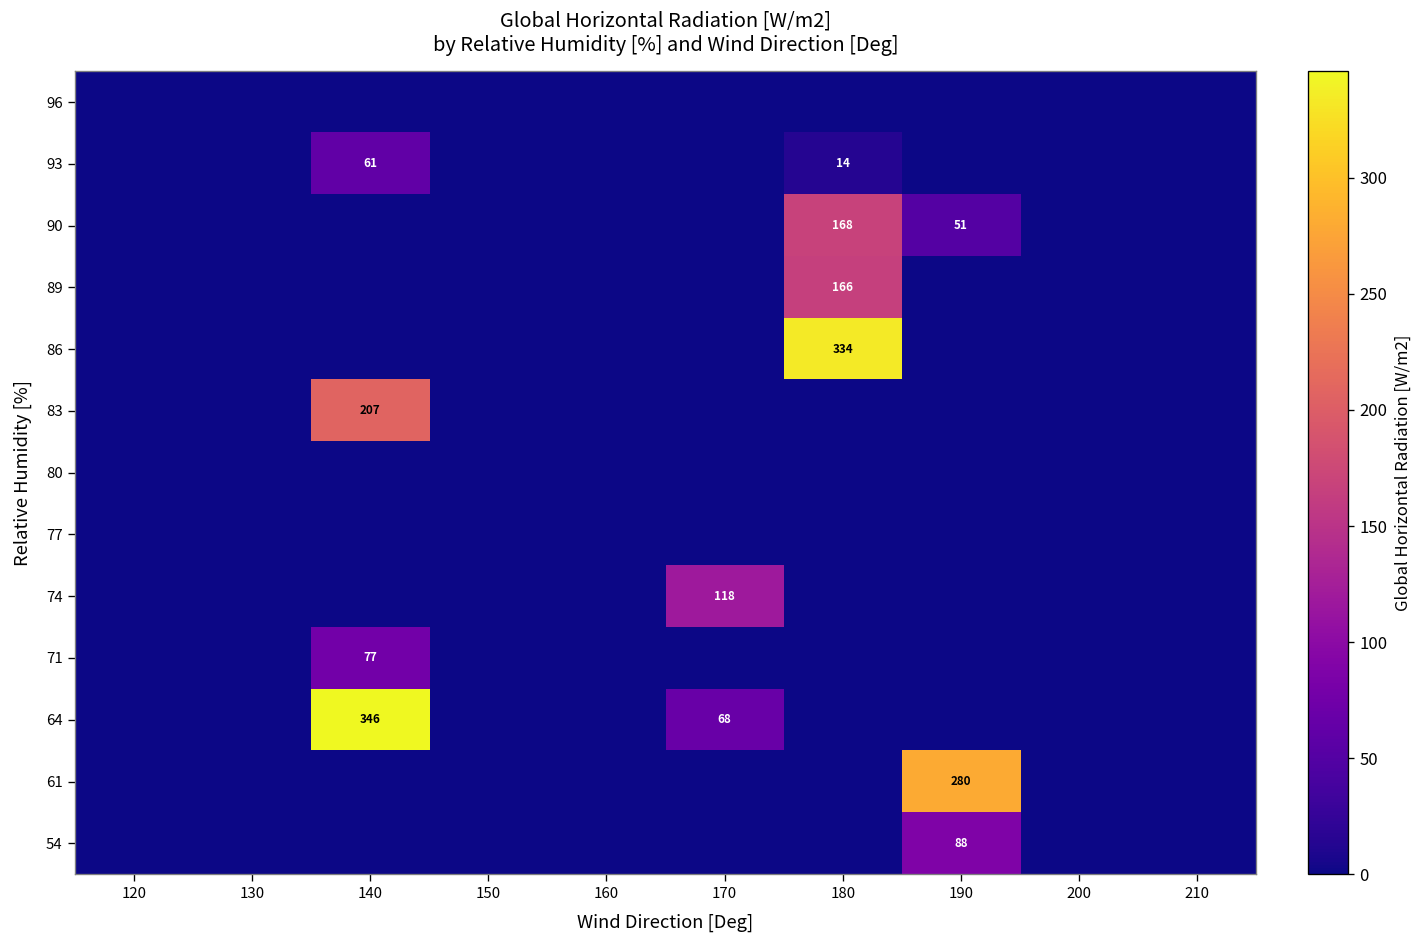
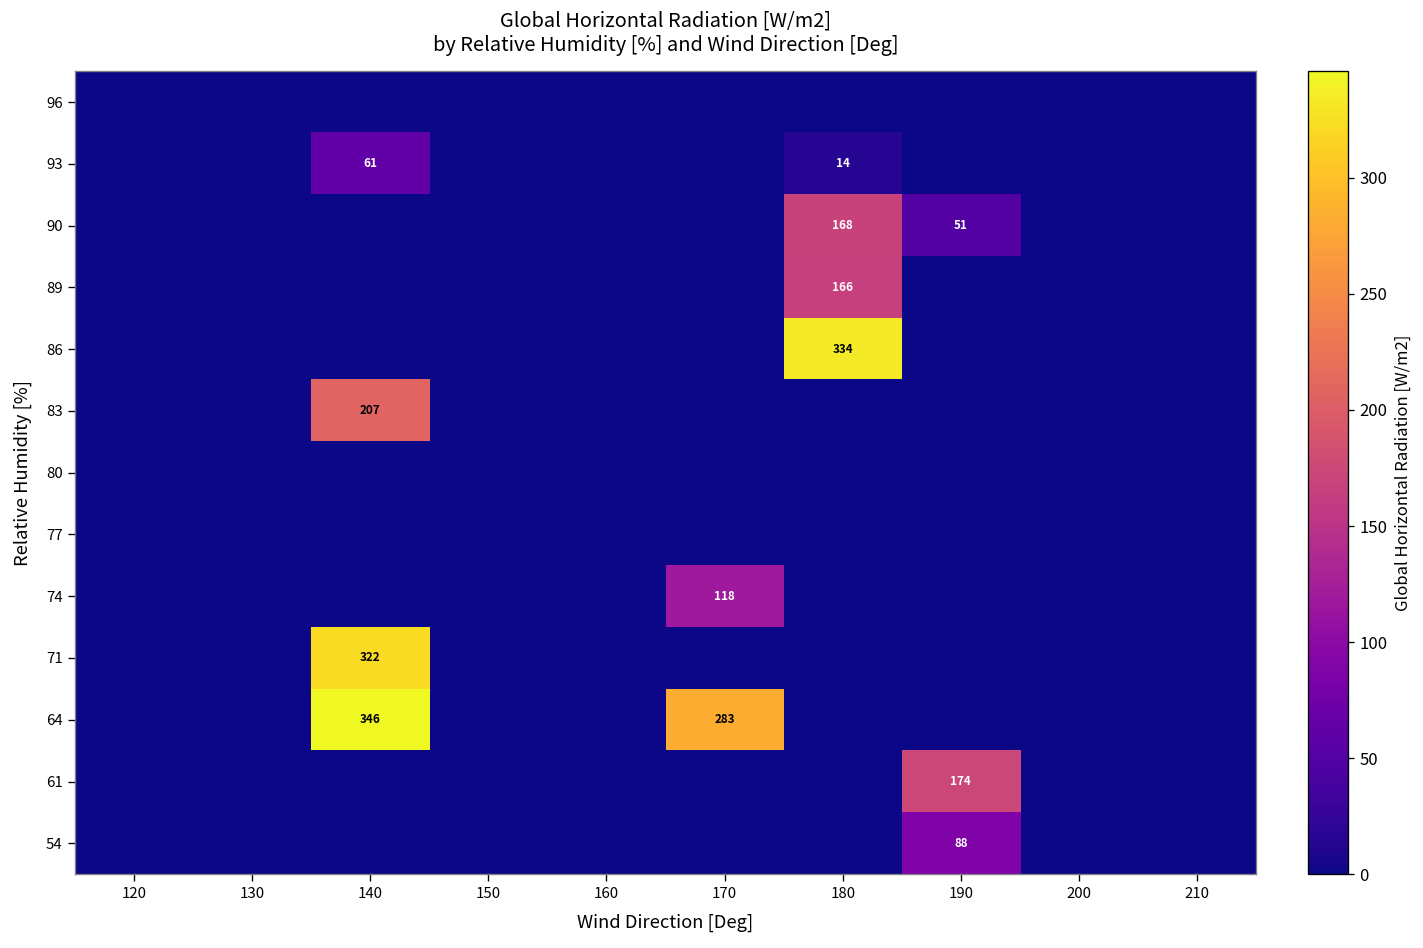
  {
    "93": {
      "140": 61,
      "180": 14
    },
    "90": {
      "180": 168,
      "190": 51
    },
    "89": {
      "180": 166
    },
    "86": {
      "180": 334
    },
    "83": {
      "140": 207
    },
    "74": {
      "170": 118
    },
    "71": {
-     "140": 77
+     "140": 322
    },
    "64": {
      "140": 346,
-     "170": 68
+     "170": 283
    },
    "61": {
-     "190": 280
+     "190": 174
    },
    "54": {
      "190": 88
    }
  }
